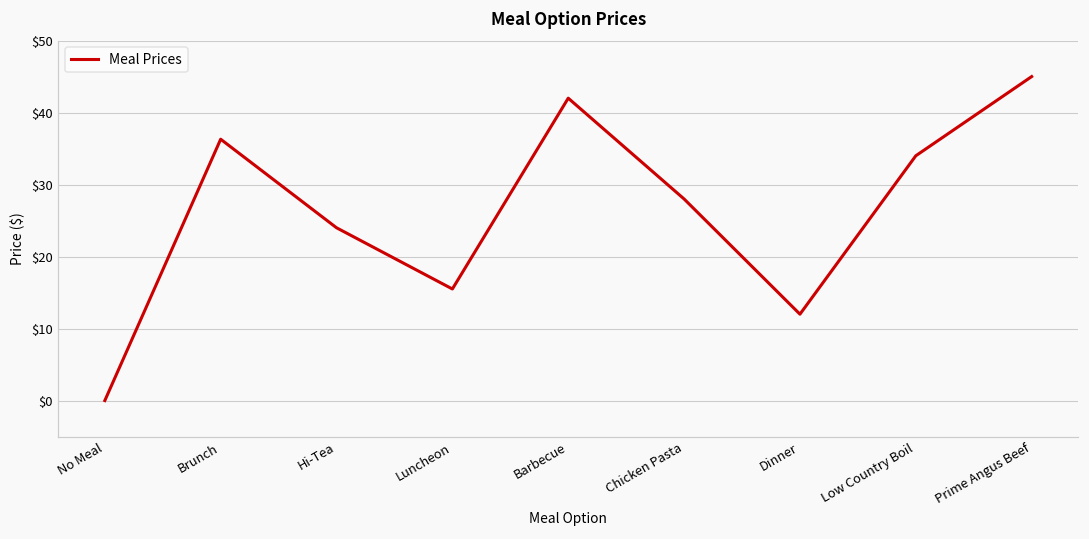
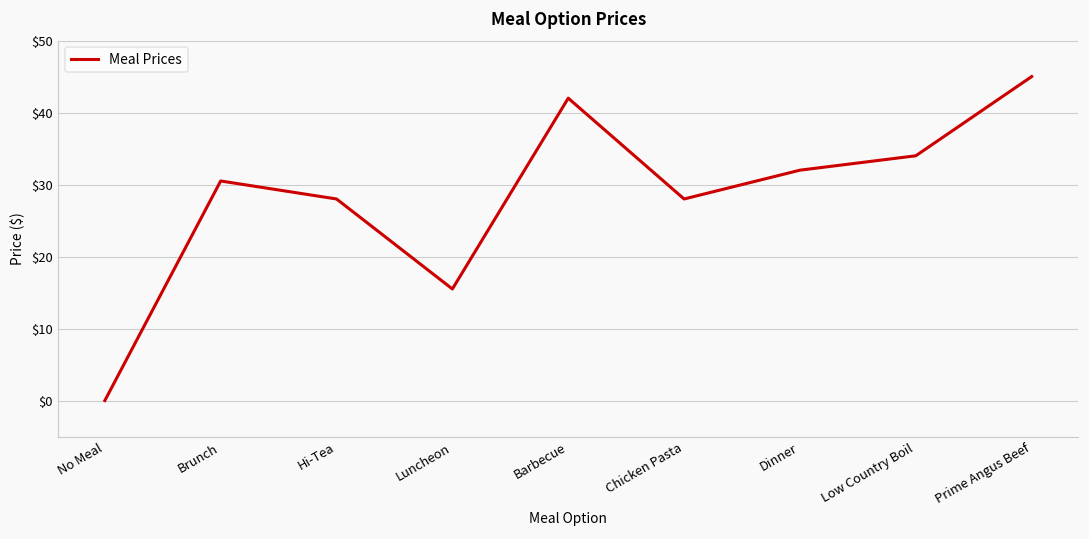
  {
    "No Meal": "$0",
-   "Brunch": "$36",
-   "Hi-Tea": "$24",
+   "Brunch": "$31",
+   "Hi-Tea": "$28",
    "Luncheon": "$16",
    "Barbecue": "$42",
    "Chicken Pasta": "$28",
-   "Dinner": "$12",
+   "Dinner": "$32",
    "Low Country Boil": "$34",
    "Prime Angus Beef": "$45"
  }
